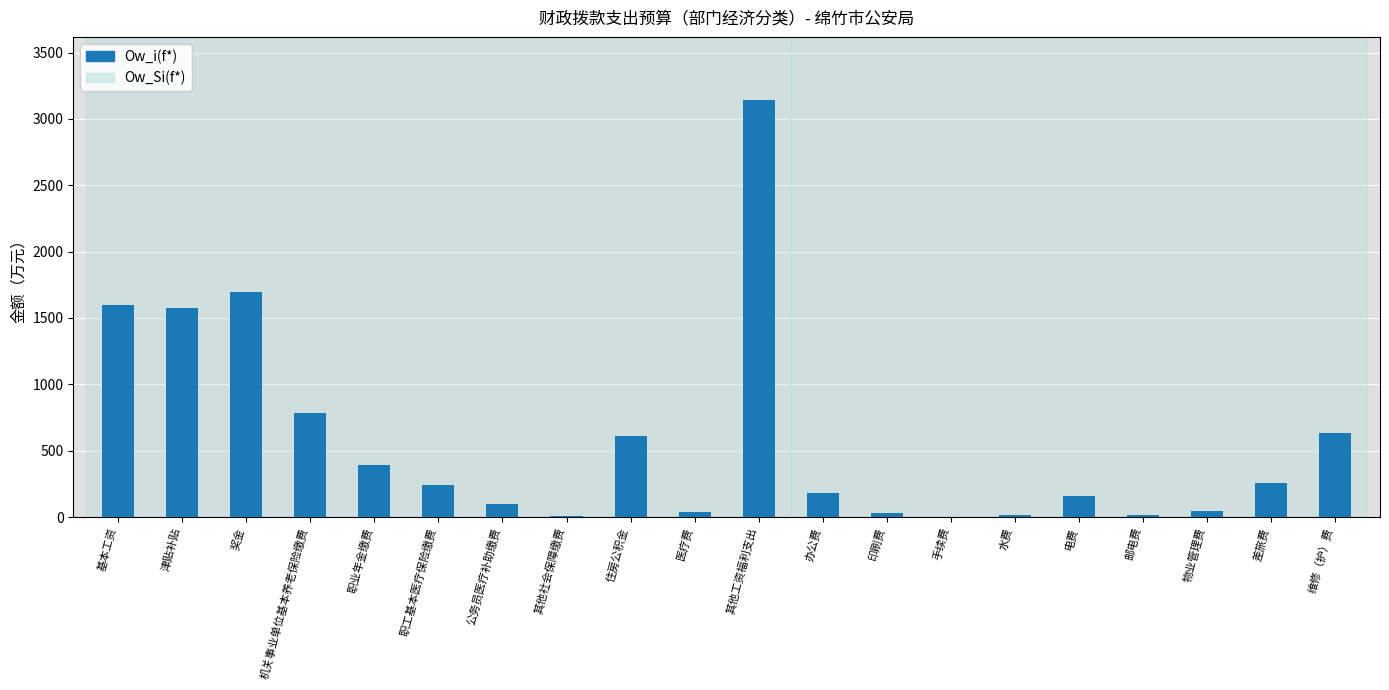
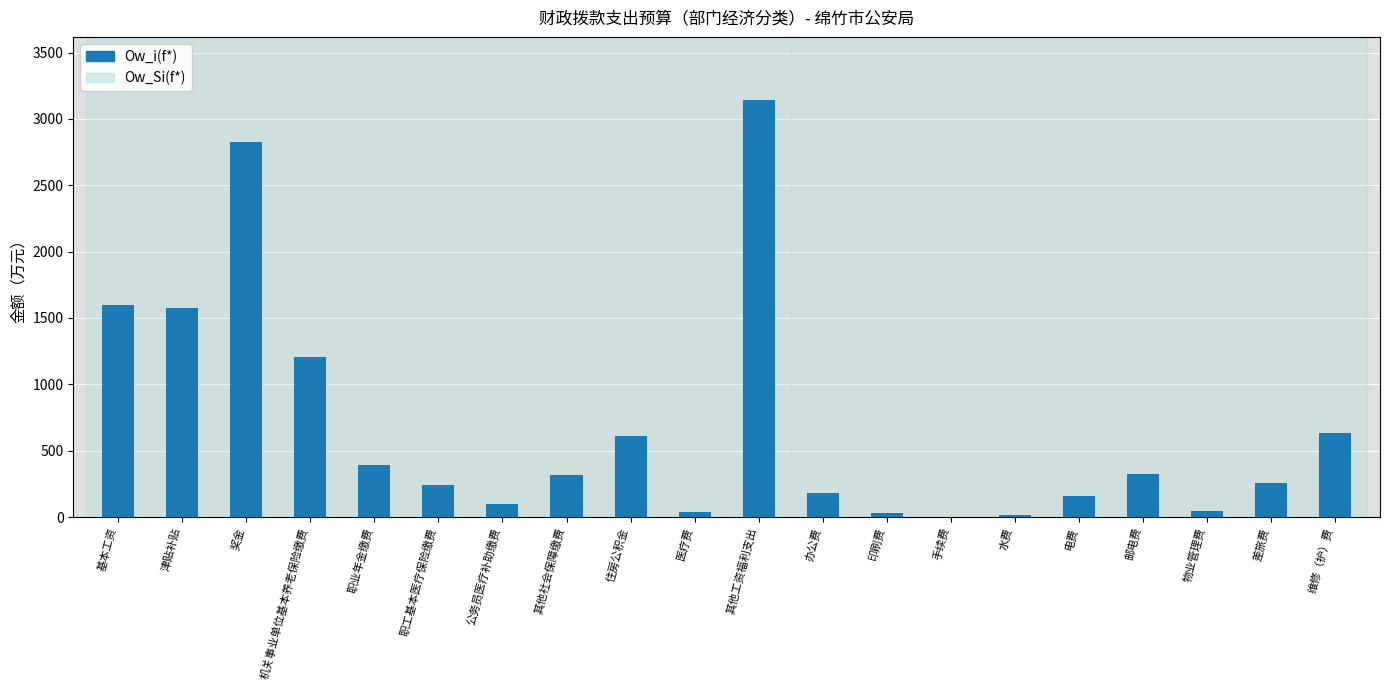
  {
    "基本工资": 1600,
    "津贴补贴": 1580,
-   "奖金": 1700,
-   "机关事业单位基本养老保险缴费": 780,
+   "奖金": 2830,
+   "机关事业单位基本养老保险缴费": 1200,
    "职业年金缴费": 390,
    "职工基本医疗保险缴费": 240,
    "公务员医疗补助缴费": 100,
-   "其他社会保障缴费": 10,
+   "其他社会保障缴费": 320,
    "住房公积金": 610,
    "医疗费": 40,
    "其他工资福利支出": 3150,
    "办公费": 180,
    "印刷费": 30,
    "电费": 160,
-   "邮电费": 20,
+   "邮电费": 330,
    "物业管理费": 40,
    "差旅费": 260,
    "维修（护）费": 630
  }
